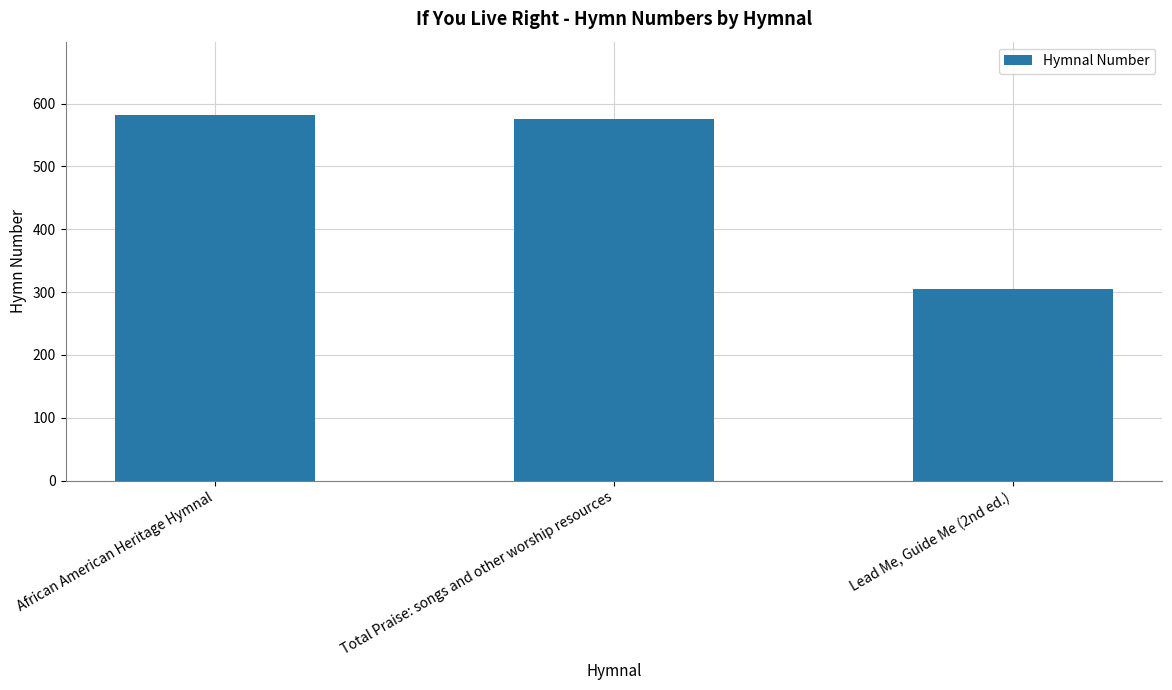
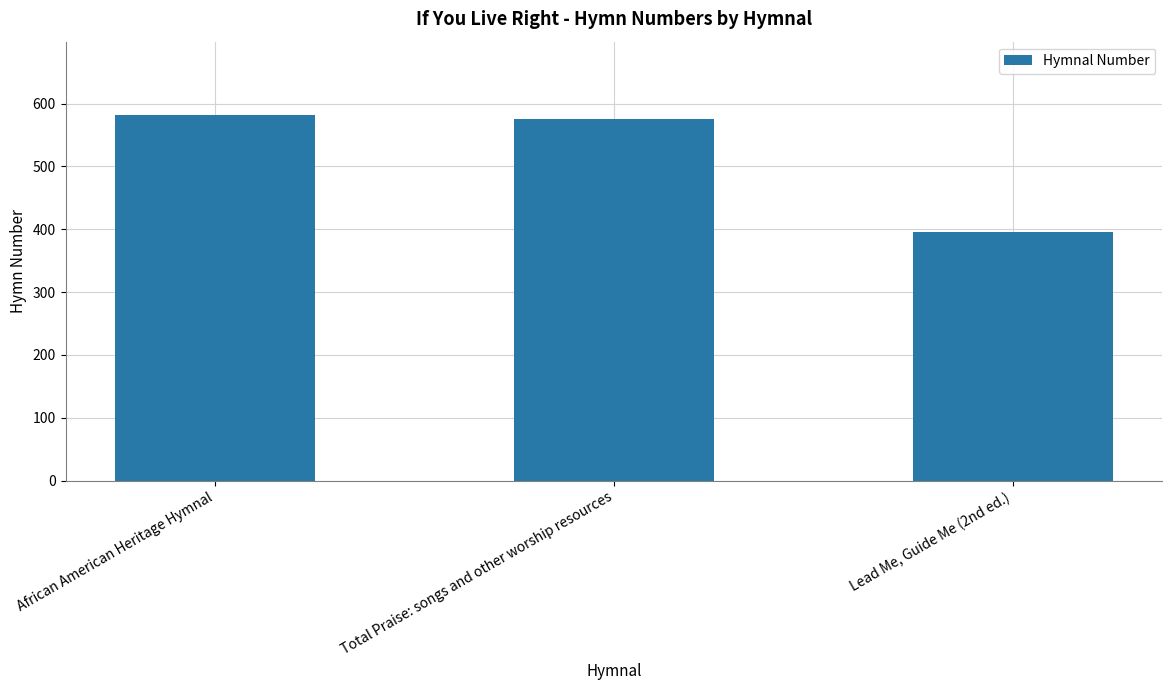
  {
    "African American Heritage Hymnal": 580,
    "Total Praise: songs and other worship resources": 580,
-   "Lead Me, Guide Me (2nd ed.)": 310
+   "Lead Me, Guide Me (2nd ed.)": 400
  }
